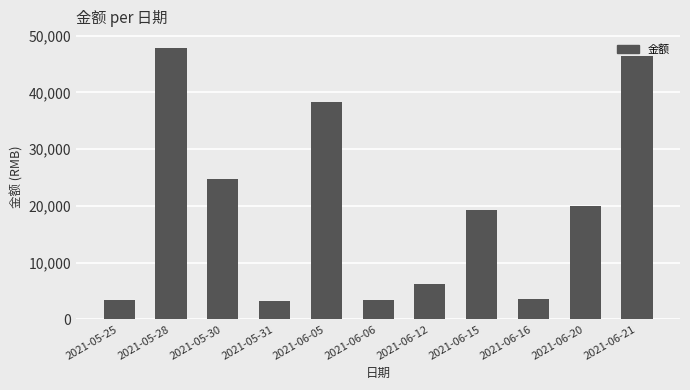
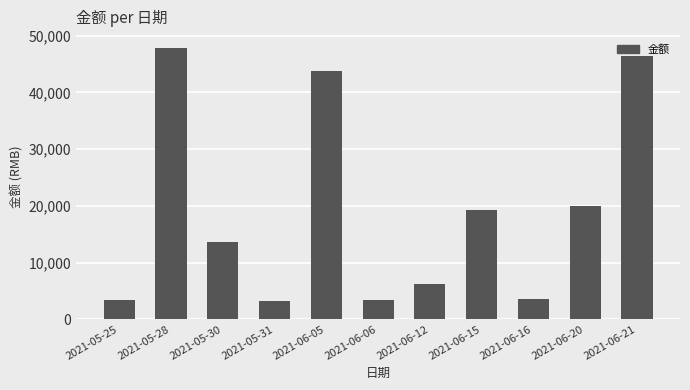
  {
    "2021-05-25": "3,000",
    "2021-05-28": "48,000",
-   "2021-05-30": "25,000",
+   "2021-05-30": "14,000",
    "2021-05-31": "3,000",
-   "2021-06-05": "38,000",
+   "2021-06-05": "44,000",
    "2021-06-06": "3,000",
    "2021-06-12": "6,000",
    "2021-06-15": "19,000",
    "2021-06-16": "4,000",
    "2021-06-20": "20,000",
    "2021-06-21": "46,000"
  }
